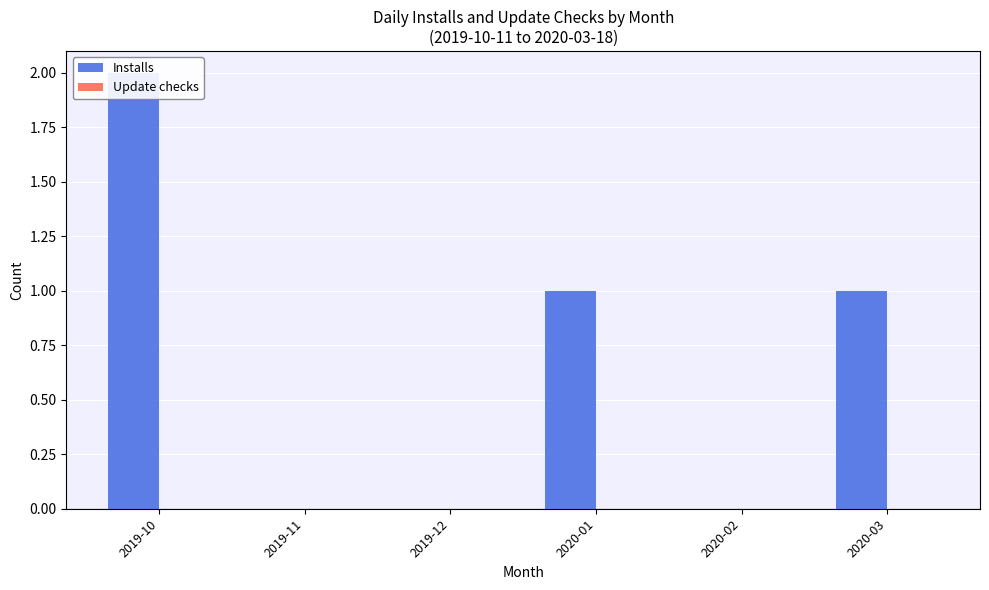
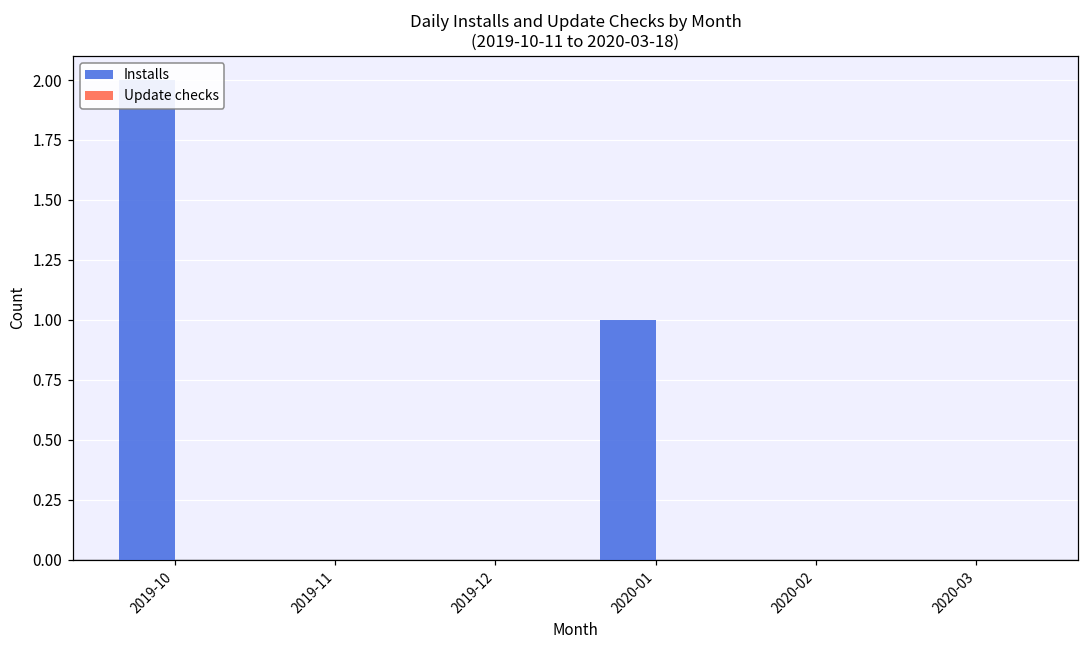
  {
    "Installs": {
      "2019-11": 0,
      "2019-12": 0,
      "2020-01": 1,
      "2020-02": 0,
-     "2020-03": 1
+     "2020-03": 0
    },
    "Update checks": {
      "2019-10": 0,
      "2019-11": 0,
      "2019-12": 0,
      "2020-01": 0,
      "2020-02": 0,
      "2020-03": 0
    }
  }
